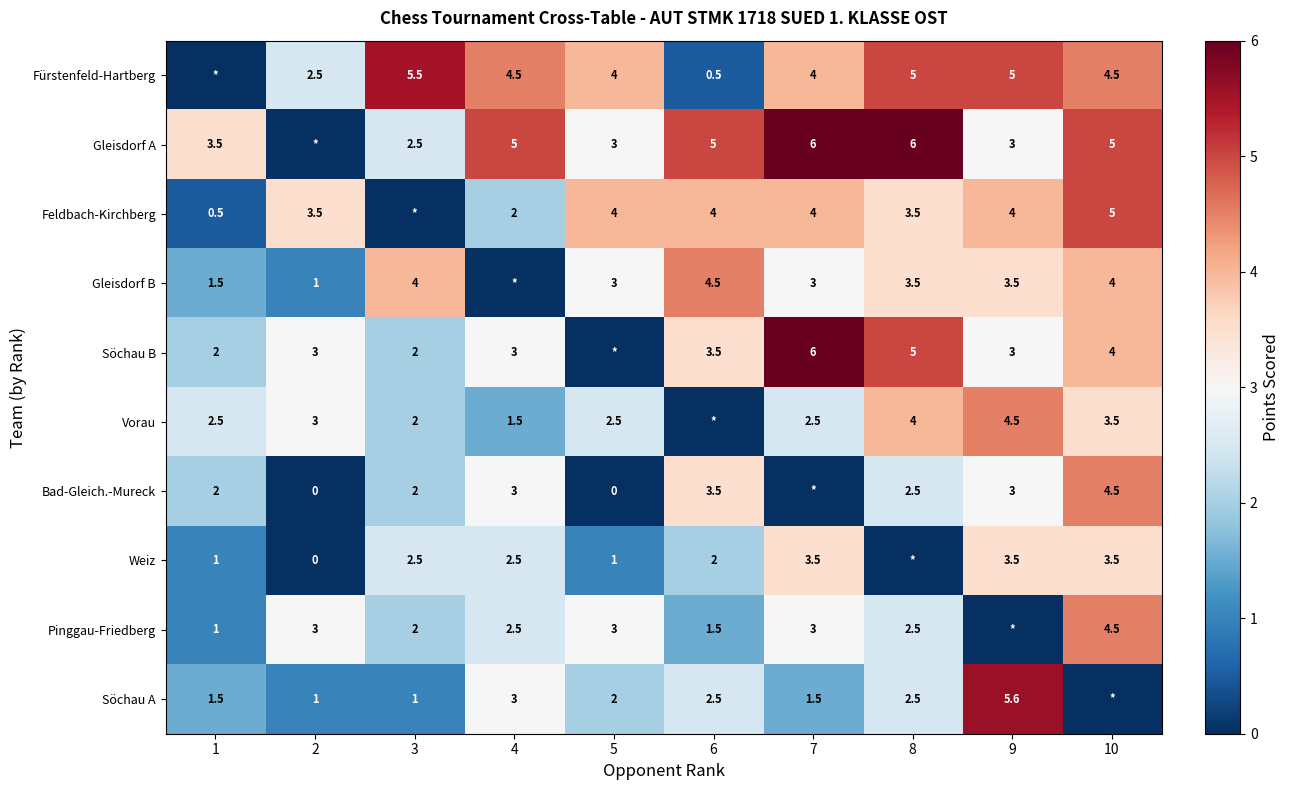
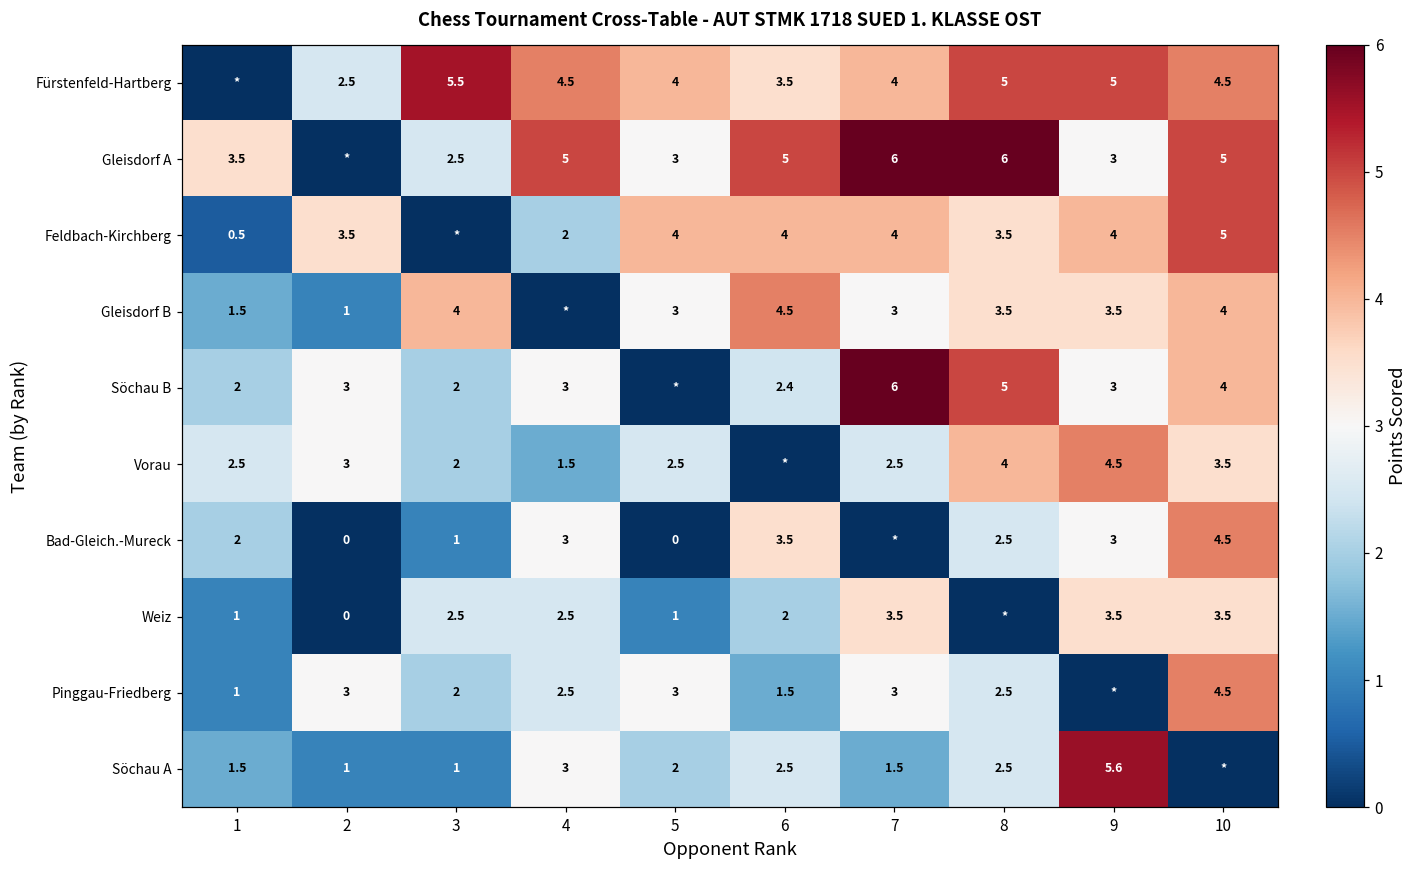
  {
    "Fürstenfeld-Hartberg": {
      "2": 2.5,
      "3": 5.5,
      "4": 4.5,
      "5": 4,
-     "6": 0.5,
+     "6": 3.5,
      "7": 4,
      "8": 5,
      "9": 5,
      "10": 4.5
    },
    "Gleisdorf A": {
      "1": 3.5,
      "3": 2.5,
      "4": 5,
      "5": 3,
      "6": 5,
      "7": 6,
      "8": 6,
      "9": 3,
      "10": 5
    },
    "Feldbach-Kirchberg": {
      "1": 0.5,
      "2": 3.5,
      "4": 2,
      "5": 4,
      "6": 4,
      "7": 4,
      "8": 3.5,
      "9": 4,
      "10": 5
    },
    "Gleisdorf B": {
      "1": 1.5,
      "2": 1,
      "3": 4,
      "5": 3,
      "6": 4.5,
      "7": 3,
      "8": 3.5,
      "9": 3.5,
      "10": 4
    },
    "Söchau B": {
      "1": 2,
      "2": 3,
      "3": 2,
      "4": 3,
-     "6": 3.5,
+     "6": 2.4,
      "7": 6,
      "8": 5,
      "9": 3,
      "10": 4
    },
    "Vorau": {
      "1": 2.5,
      "2": 3,
      "3": 2,
      "4": 1.5,
      "5": 2.5,
      "7": 2.5,
      "8": 4,
      "9": 4.5,
      "10": 3.5
    },
    "Bad-Gleich.-Mureck": {
      "1": 2,
      "2": 0,
-     "3": 2,
+     "3": 1,
      "4": 3,
      "5": 0,
      "6": 3.5,
      "8": 2.5,
      "9": 3,
      "10": 4.5
    },
    "Weiz": {
      "1": 1,
      "2": 0,
      "3": 2.5,
      "4": 2.5,
      "5": 1,
      "6": 2,
      "7": 3.5,
      "9": 3.5,
      "10": 3.5
    },
    "Pinggau-Friedberg": {
      "1": 1,
      "2": 3,
      "3": 2,
      "4": 2.5,
      "5": 3,
      "6": 1.5,
      "7": 3,
      "8": 2.5,
      "10": 4.5
    },
    "Söchau A": {
      "1": 1.5,
      "2": 1,
      "3": 1,
      "4": 3,
      "5": 2,
      "6": 2.5,
      "7": 1.5,
      "8": 2.5,
      "9": 5.6
    }
  }
